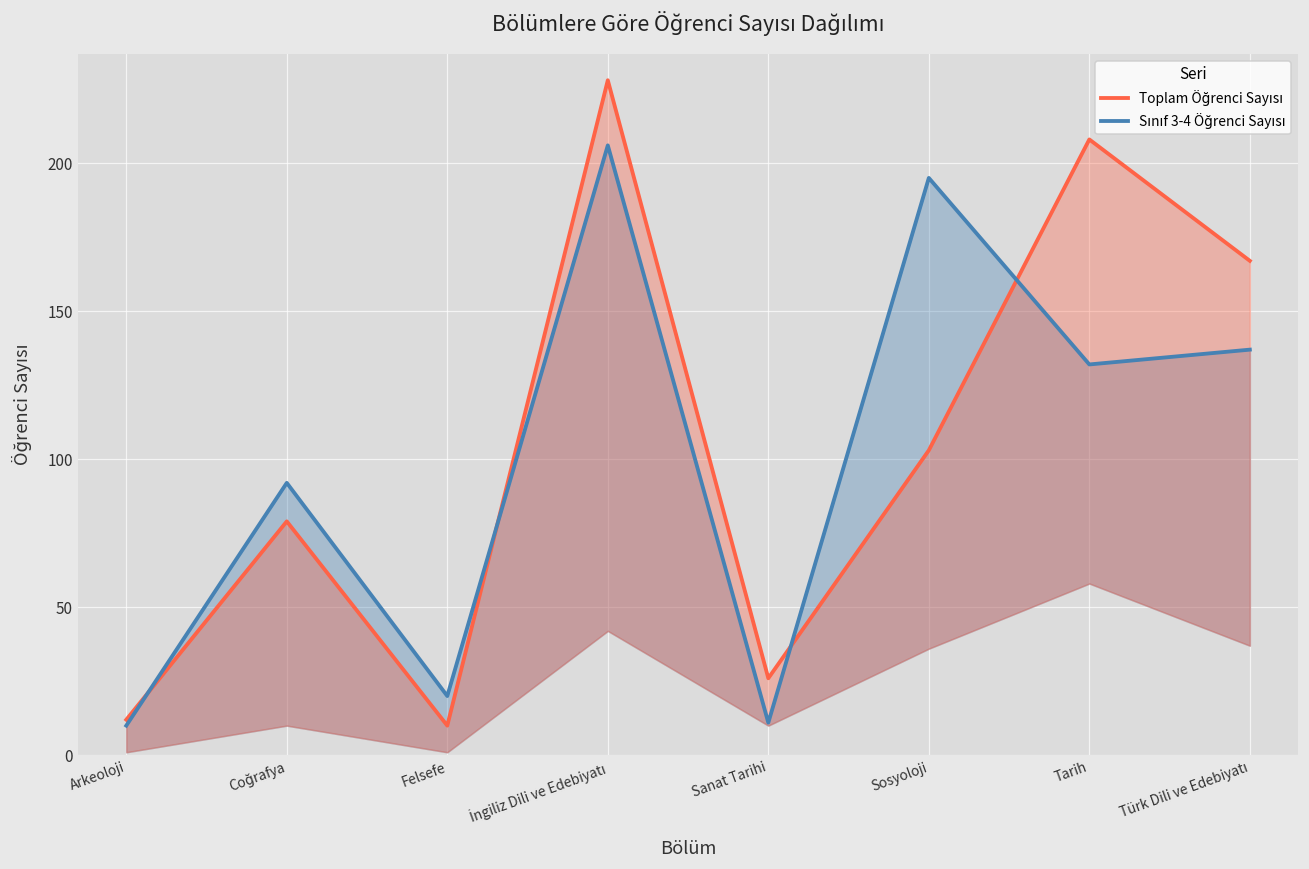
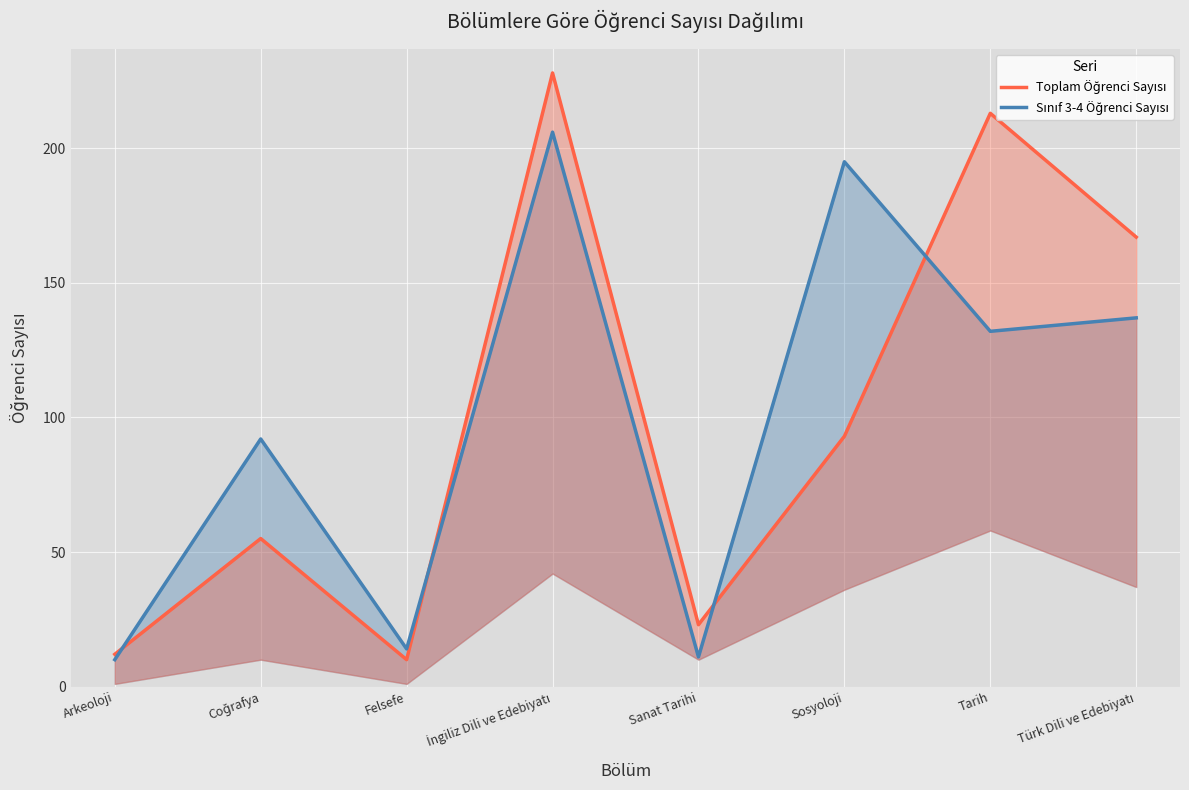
  {
    "Toplam Öğrenci Sayısı": {
      "Arkeoloji": 12,
-     "Coğrafya": 79,
+     "Coğrafya": 55,
      "Felsefe": 10,
      "İngiliz Dili ve Edebiyatı": 228,
-     "Sanat Tarihi": 26,
-     "Sosyoloji": 103,
-     "Tarih": 208,
+     "Sanat Tarihi": 23,
+     "Sosyoloji": 93,
+     "Tarih": 213,
      "Türk Dili ve Edebiyatı": 167
    },
    "Sınıf 3-4 Öğrenci Sayısı": {
      "Arkeoloji": 10,
      "Coğrafya": 92,
-     "Felsefe": 20,
+     "Felsefe": 14,
      "İngiliz Dili ve Edebiyatı": 206,
      "Sanat Tarihi": 11,
      "Sosyoloji": 195,
      "Tarih": 132,
      "Türk Dili ve Edebiyatı": 137
    }
  }
